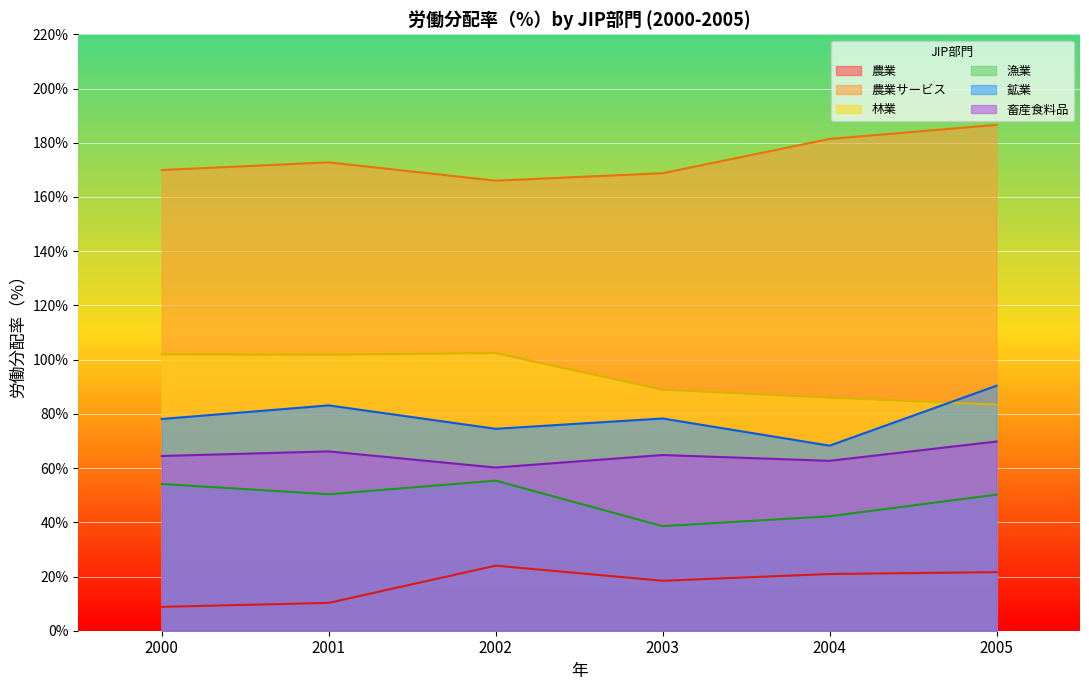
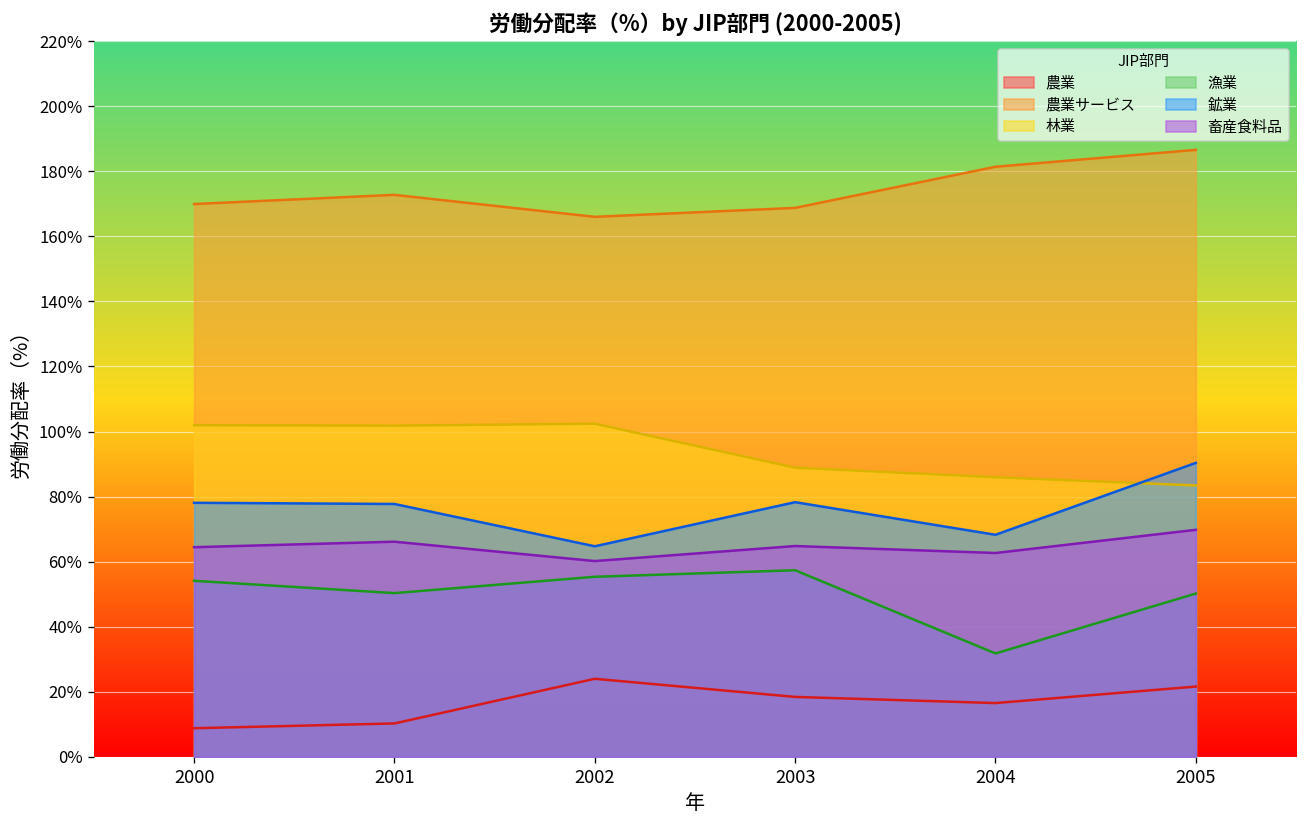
  {
    "農業": {
      "2000": "9%",
      "2001": "10%",
      "2002": "24%",
      "2003": "18%",
-     "2004": "21%",
+     "2004": "17%",
      "2005": "22%"
    },
    "漁業": {
      "2000": "54%",
      "2001": "50%",
      "2002": "55%",
-     "2003": "39%",
-     "2004": "42%",
+     "2003": "57%",
+     "2004": "32%",
      "2005": "50%"
    },
    "鉱業": {
      "2000": "78%",
-     "2001": "83%",
-     "2002": "74%",
+     "2001": "78%",
+     "2002": "65%",
      "2003": "78%",
      "2004": "68%",
      "2005": "90%"
    },
    "畜産食料品": {
      "2000": "64%",
      "2001": "66%",
      "2002": "60%",
      "2003": "65%",
      "2004": "63%",
      "2005": "70%"
    }
  }
